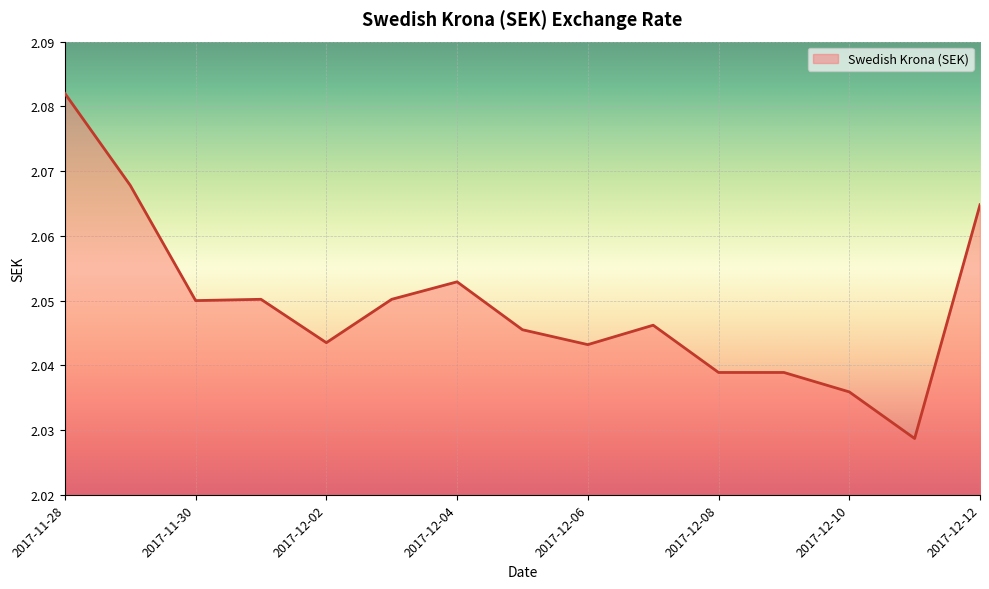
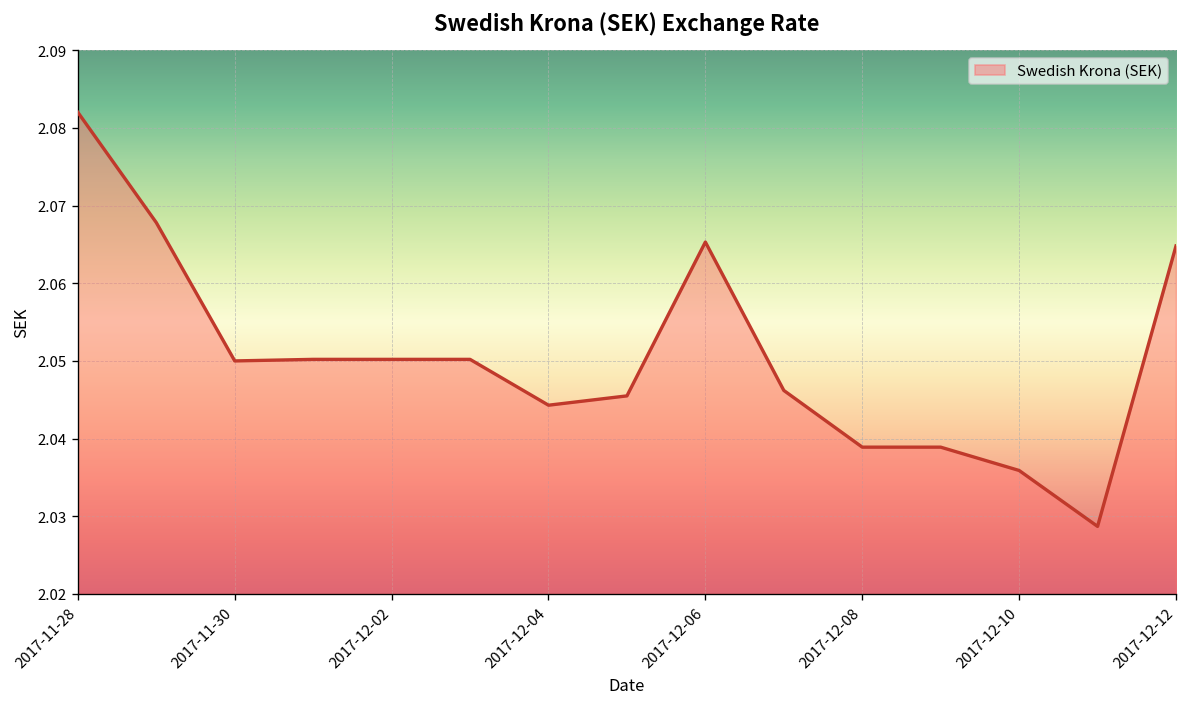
  {
    "2017-11-28": 2.082,
    "2017-11-30": 2.050,
-   "2017-12-02": 2.044,
-   "2017-12-04": 2.053,
-   "2017-12-06": 2.043,
+   "2017-12-02": 2.050,
+   "2017-12-04": 2.044,
+   "2017-12-06": 2.065,
    "2017-12-08": 2.039,
    "2017-12-10": 2.036,
    "2017-12-12": 2.065
  }
